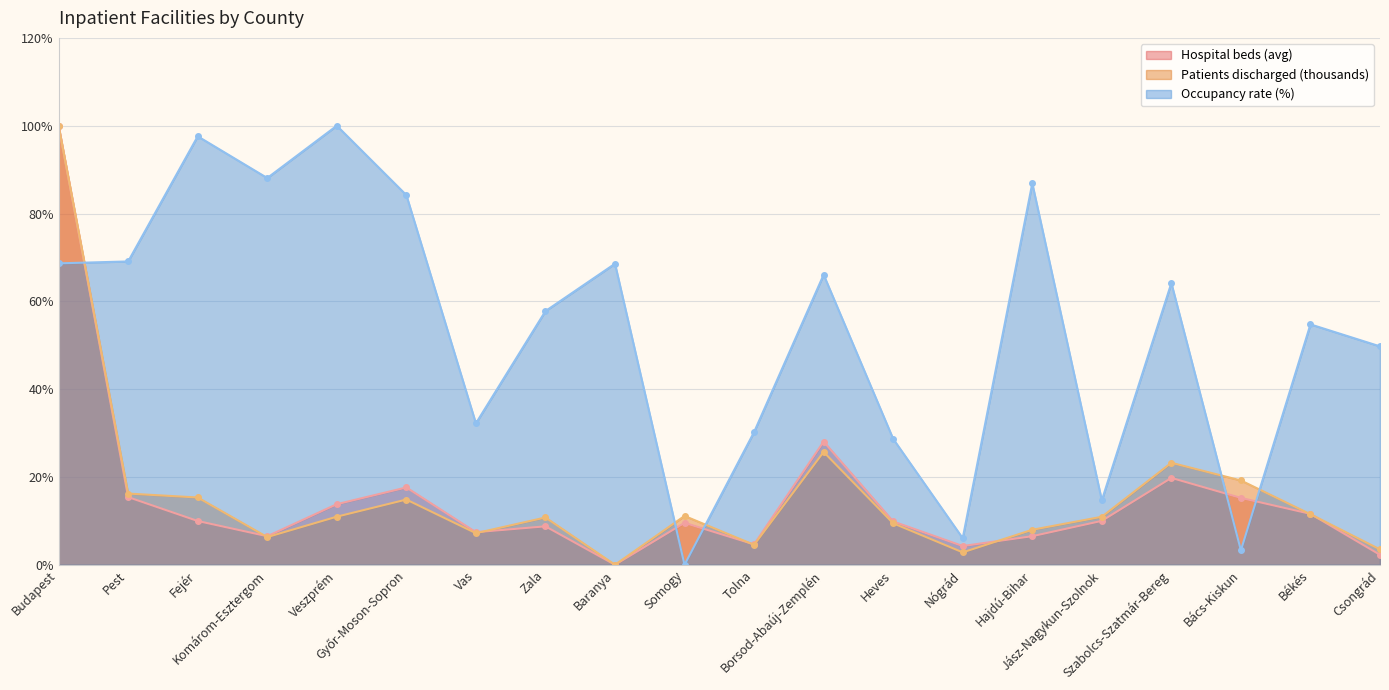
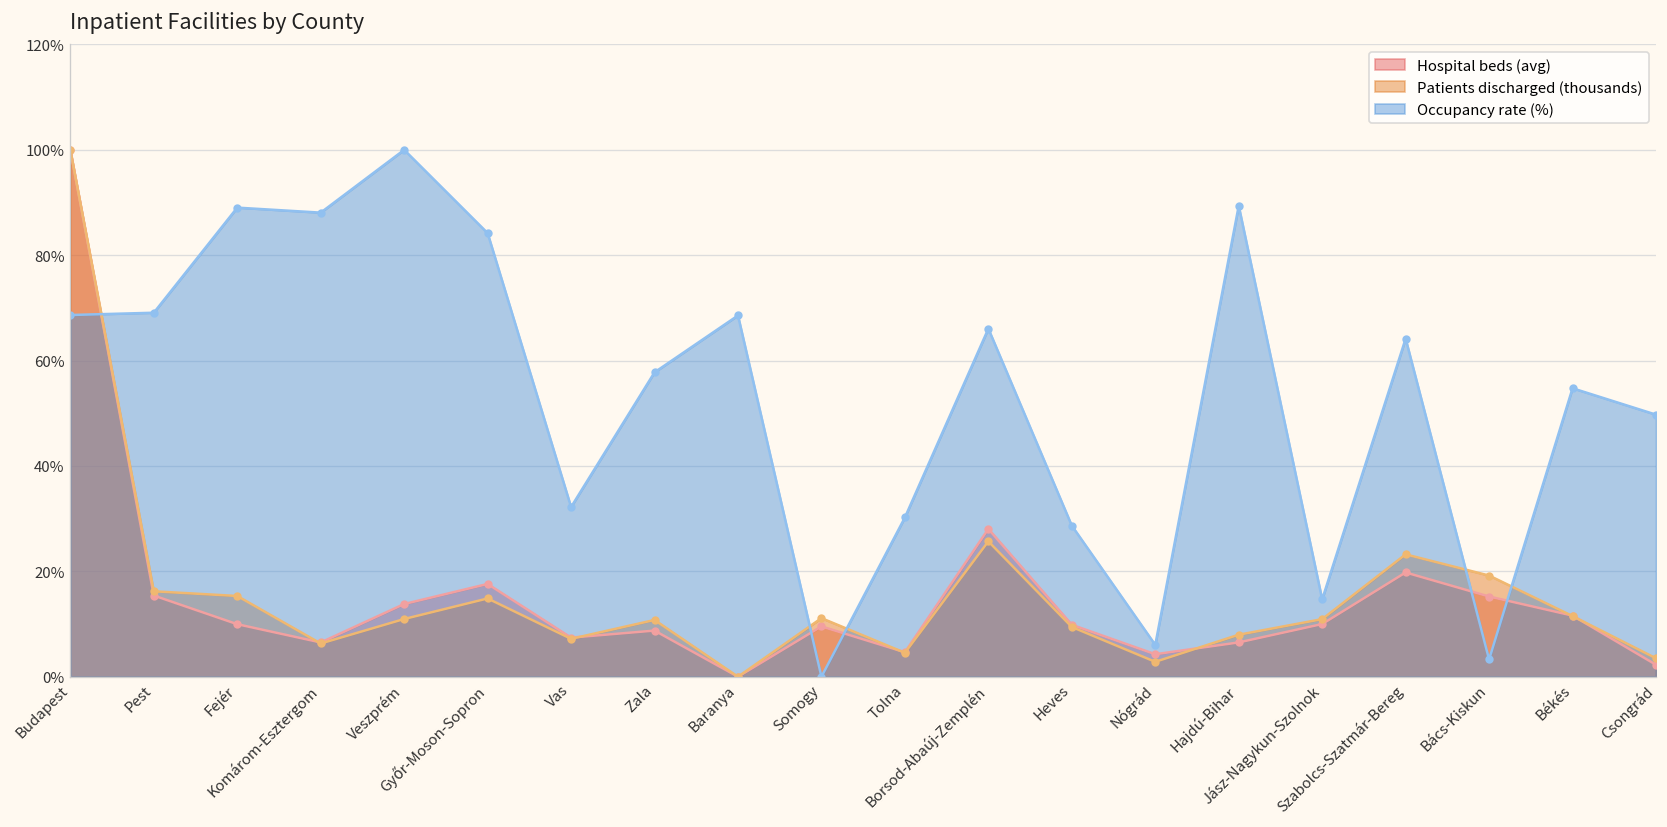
  {
    "Occupancy rate (%)": {
      "Budapest": "69%",
      "Pest": "69%",
-     "Fejér": "98%",
+     "Fejér": "89%",
      "Komárom-Esztergom": "88%",
      "Veszprém": "100%",
      "Győr-Moson-Sopron": "84%",
      "Vas": "32%",
      "Zala": "58%",
      "Baranya": "69%",
      "Somogy": "0%",
      "Tolna": "30%",
      "Borsod-Abaúj-Zemplén": "66%",
      "Heves": "29%",
      "Nógrád": "6%",
-     "Hajdú-Bihar": "87%",
+     "Hajdú-Bihar": "89%",
      "Jász-Nagykun-Szolnok": "15%",
      "Szabolcs-Szatmár-Bereg": "64%",
      "Bács-Kiskun": "3%",
      "Békés": "55%",
      "Csongrád": "50%"
    }
  }
